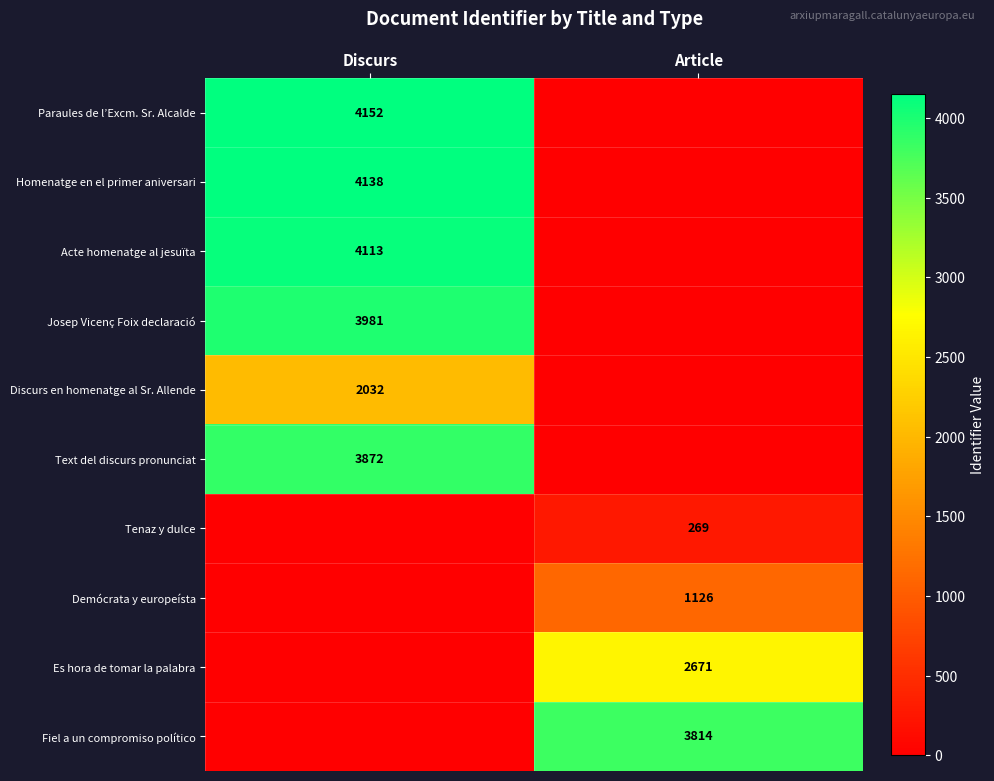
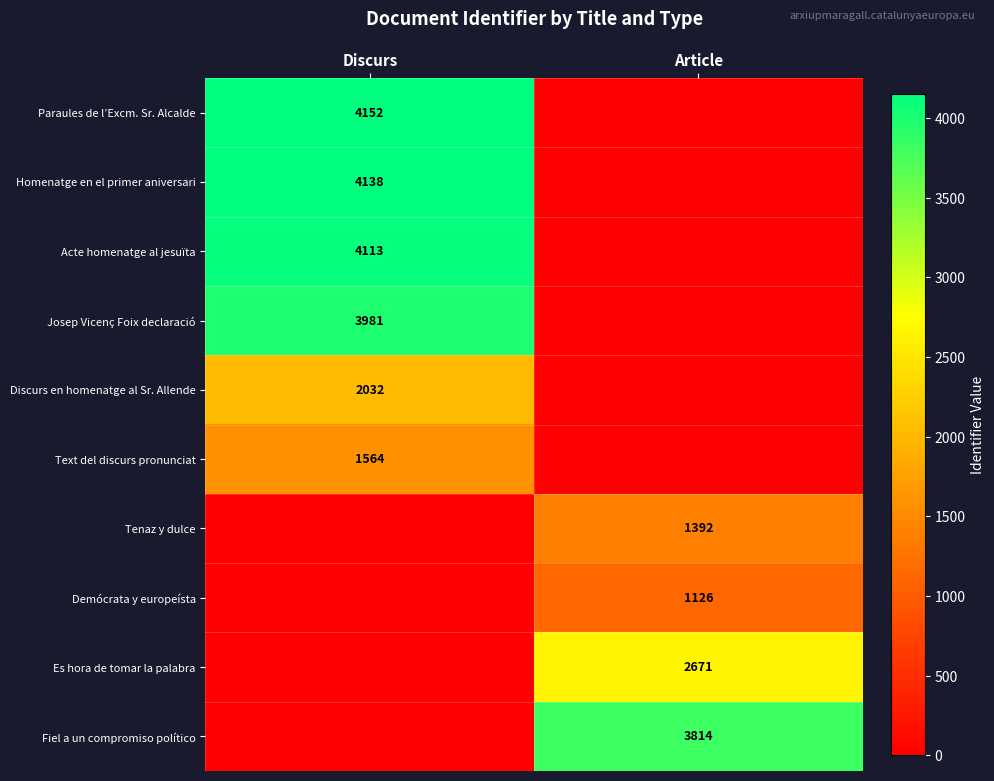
  {
    "Paraules de l’Excm. Sr. Alcalde": {
      "Discurs": 4152
    },
    "Homenatge en el primer aniversari": {
      "Discurs": 4138
    },
    "Acte homenatge al jesuïta": {
      "Discurs": 4113
    },
    "Josep Vicenç Foix declaració": {
      "Discurs": 3981
    },
    "Discurs en homenatge al Sr. Allende": {
      "Discurs": 2032
    },
    "Text del discurs pronunciat": {
-     "Discurs": 3872
+     "Discurs": 1564
    },
    "Tenaz y dulce": {
-     "Article": 269
+     "Article": 1392
    },
    "Demócrata y europeísta": {
      "Article": 1126
    },
    "Es hora de tomar la palabra": {
      "Article": 2671
    },
    "Fiel a un compromiso político": {
      "Article": 3814
    }
  }
